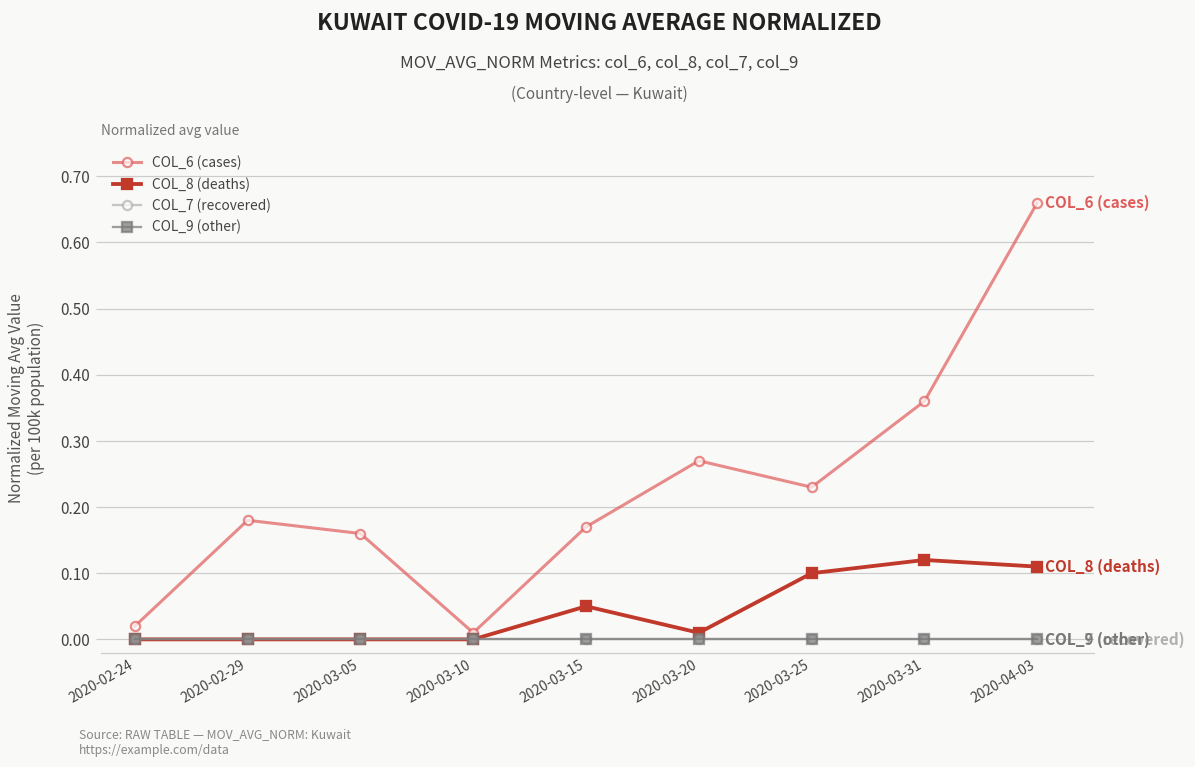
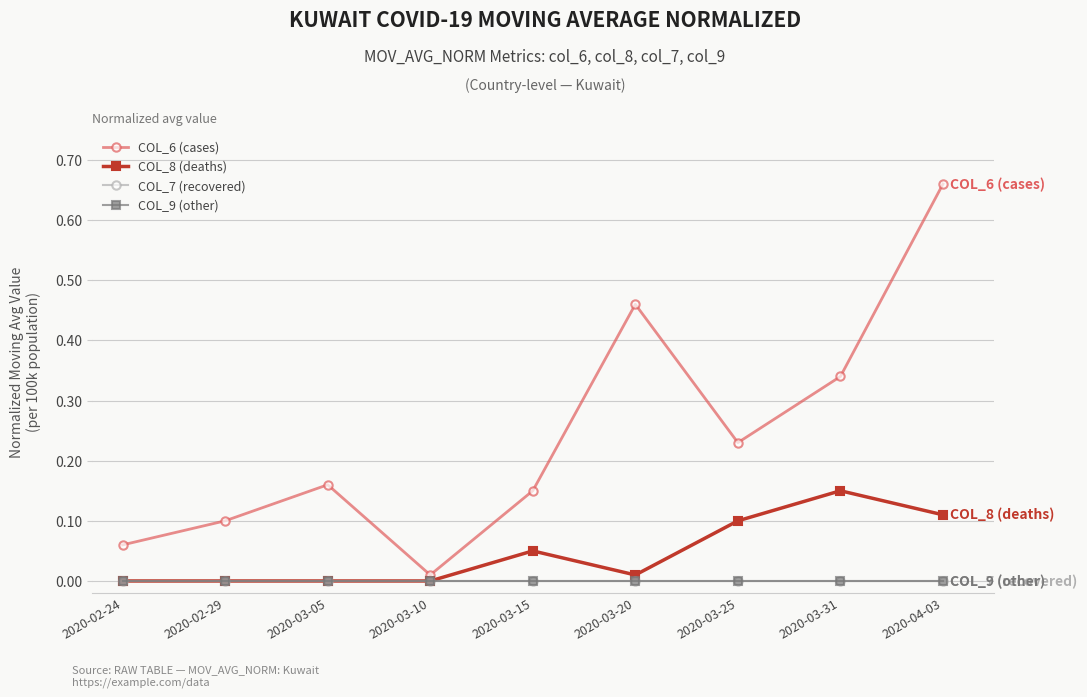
  {
    "COL_6 (cases)": {
-     "2020-02-24": 0.02,
-     "2020-02-29": 0.18,
+     "2020-02-24": 0.06,
+     "2020-02-29": 0.10,
      "2020-03-05": 0.16,
      "2020-03-10": 0.01,
-     "2020-03-15": 0.17,
-     "2020-03-20": 0.27,
+     "2020-03-15": 0.15,
+     "2020-03-20": 0.46,
      "2020-03-25": 0.23,
-     "2020-03-31": 0.36
+     "2020-03-31": 0.34
    },
    "COL_8 (deaths)": {
      "2020-03-15": 0.05,
      "2020-03-20": 0.01,
      "2020-03-25": 0.10,
-     "2020-03-31": 0.12
+     "2020-03-31": 0.15
    },
    "COL_9 (other)": {
      "2020-03-15": 0.00,
      "2020-03-20": 0.00,
      "2020-03-25": 0.00,
      "2020-03-31": 0.00
    }
  }
